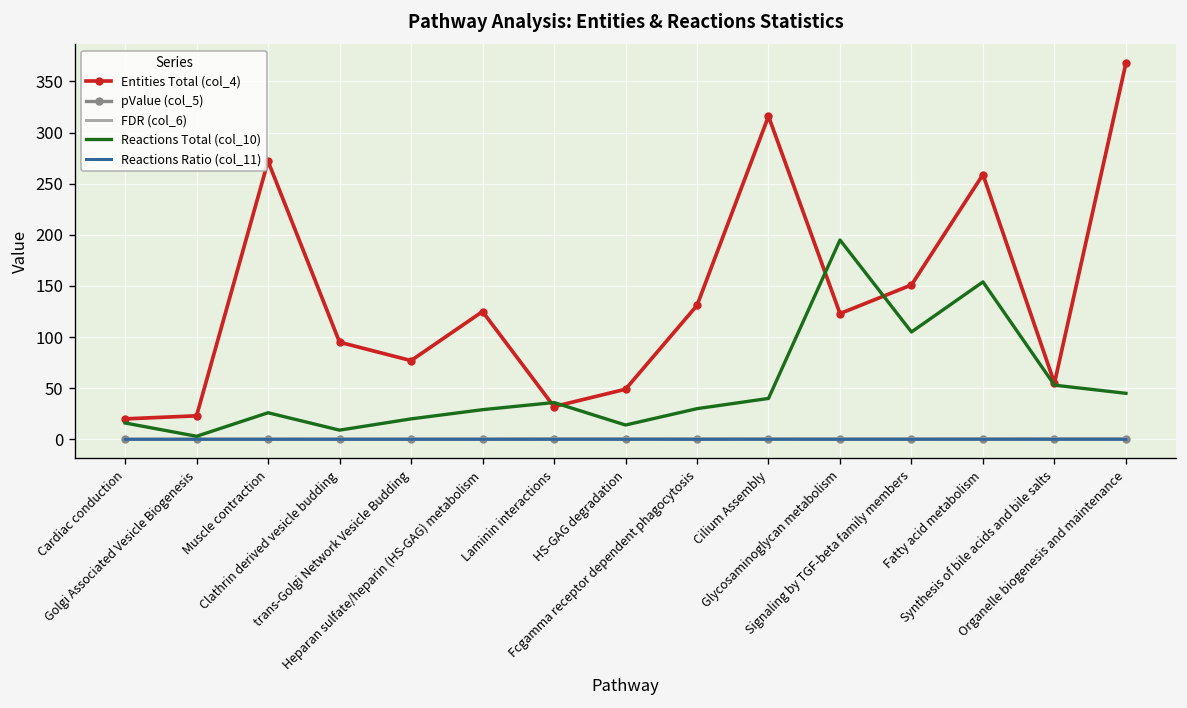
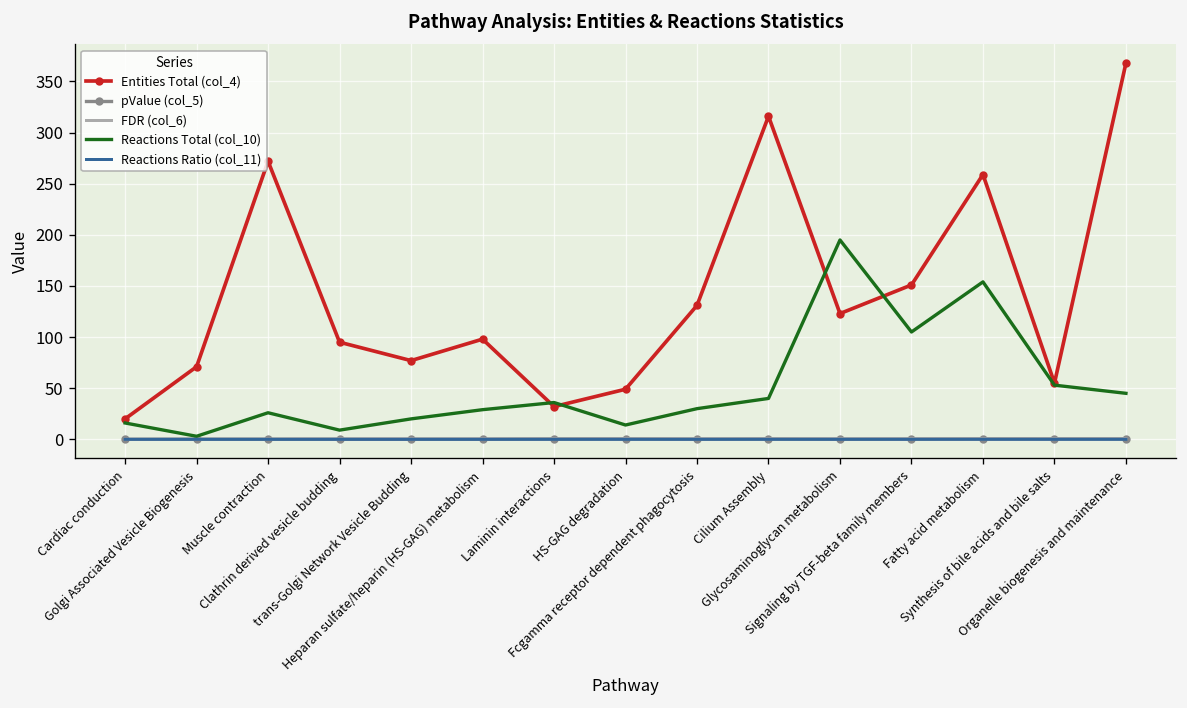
  {
    "Entities Total (col_4)": {
      "Cardiac conduction": 20,
-     "Golgi Associated Vesicle Biogenesis": 20,
+     "Golgi Associated Vesicle Biogenesis": 70,
      "Muscle contraction": 270,
      "Clathrin derived vesicle budding": 100,
      "trans-Golgi Network Vesicle Budding": 80,
-     "Heparan sulfate/heparin (HS-GAG) metabolism": 130,
+     "Heparan sulfate/heparin (HS-GAG) metabolism": 100,
      "Laminin interactions": 30,
      "HS-GAG degradation": 50,
      "Fcgamma receptor dependent phagocytosis": 130,
      "Cilium Assembly": 320,
      "Glycosaminoglycan metabolism": 120,
      "Signaling by TGF-beta family members": 150,
      "Fatty acid metabolism": 260,
      "Organelle biogenesis and maintenance": 370
    },
    "Reactions Ratio (col_11)": {
      "Cardiac conduction": 0,
      "Muscle contraction": 0,
      "Clathrin derived vesicle budding": 0,
      "trans-Golgi Network Vesicle Budding": 0,
      "Heparan sulfate/heparin (HS-GAG) metabolism": 0,
      "Laminin interactions": 0,
      "HS-GAG degradation": 0,
      "Fcgamma receptor dependent phagocytosis": 0,
      "Cilium Assembly": 0,
      "Glycosaminoglycan metabolism": 0,
      "Signaling by TGF-beta family members": 0,
      "Fatty acid metabolism": 0,
      "Synthesis of bile acids and bile salts": 0,
      "Organelle biogenesis and maintenance": 0
    },
    "Reactions Total (col_10)": {
      "Cardiac conduction": 20,
      "Muscle contraction": 30,
      "Clathrin derived vesicle budding": 10,
      "trans-Golgi Network Vesicle Budding": 20,
      "Heparan sulfate/heparin (HS-GAG) metabolism": 30,
      "Laminin interactions": 40,
      "HS-GAG degradation": 10,
      "Fcgamma receptor dependent phagocytosis": 30,
      "Cilium Assembly": 40,
      "Glycosaminoglycan metabolism": 200,
      "Signaling by TGF-beta family members": 110,
      "Fatty acid metabolism": 150,
      "Organelle biogenesis and maintenance": 50
    }
  }
